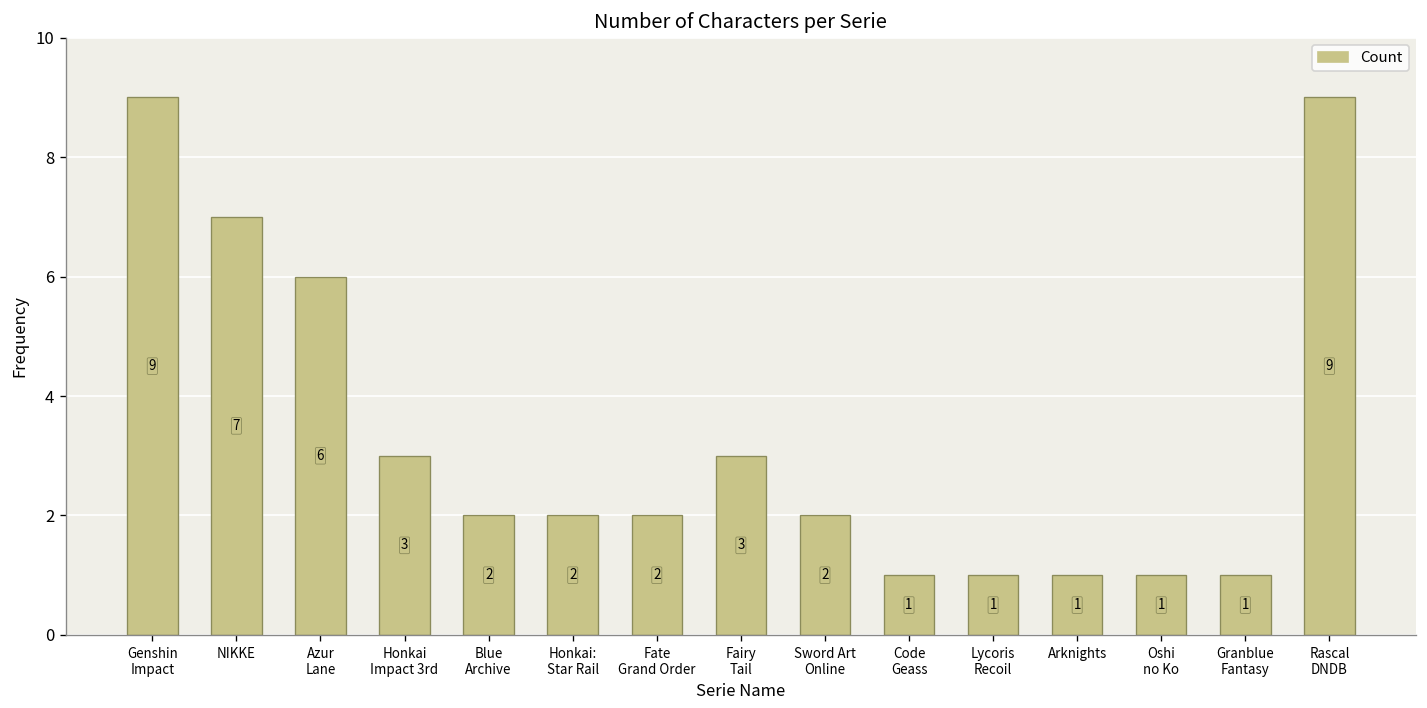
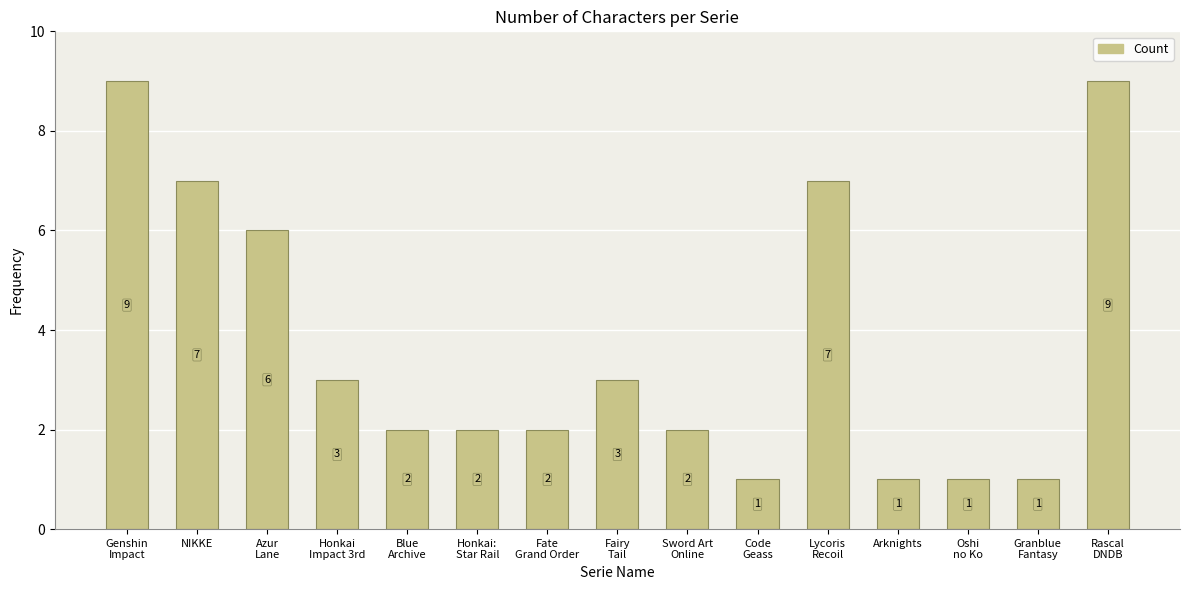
  {
-   "Lycoris Recoil": 1
+   "Lycoris Recoil": 7
  }
